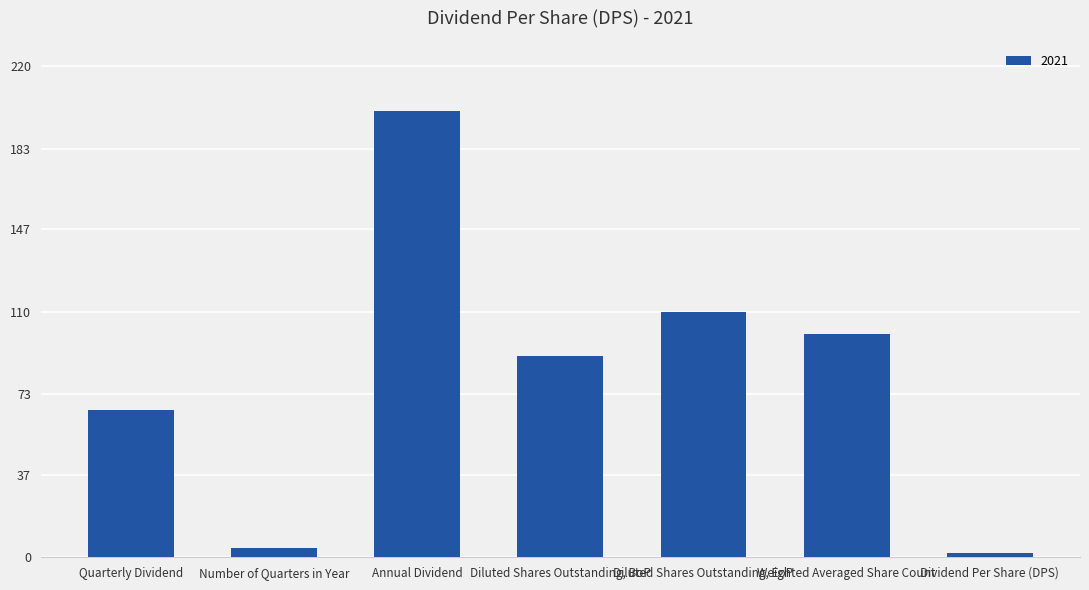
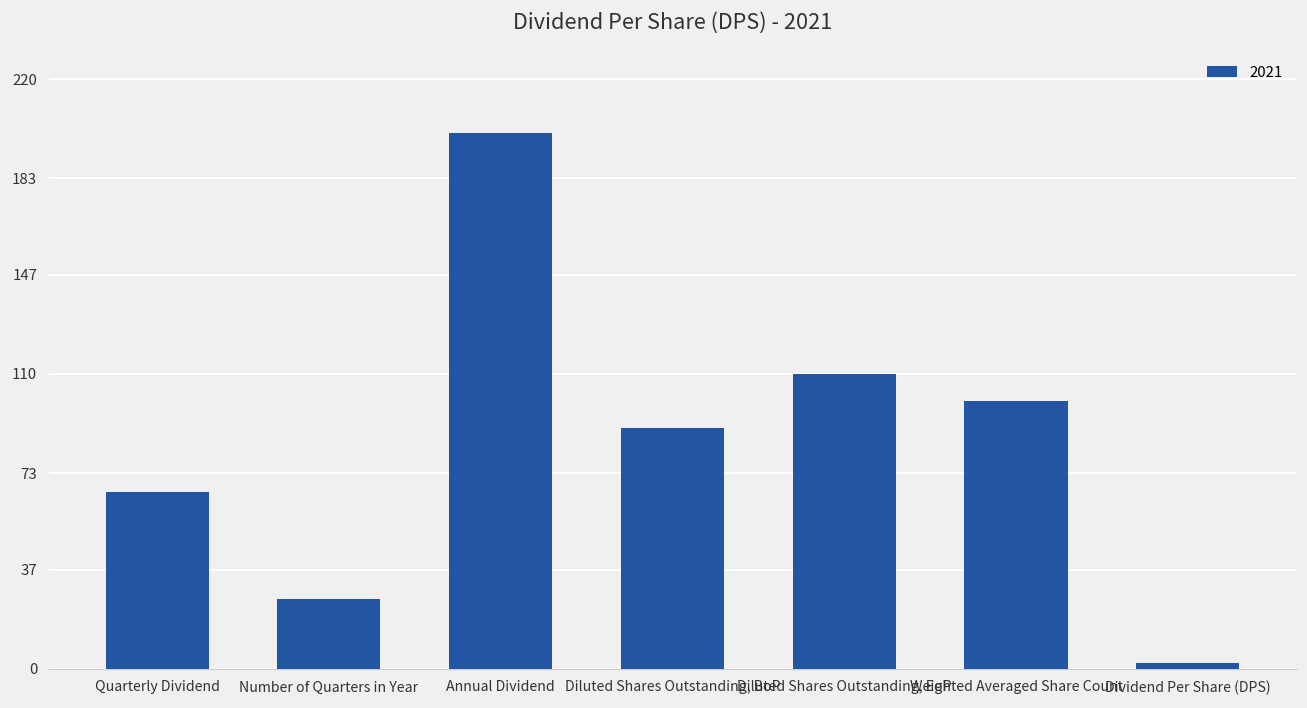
  {
    "Quarterly Dividend": 66,
-   "Number of Quarters in Year": 4,
+   "Number of Quarters in Year": 26,
    "Annual Dividend": 200,
    "Dividend Per Share (DPS)": 2
  }
